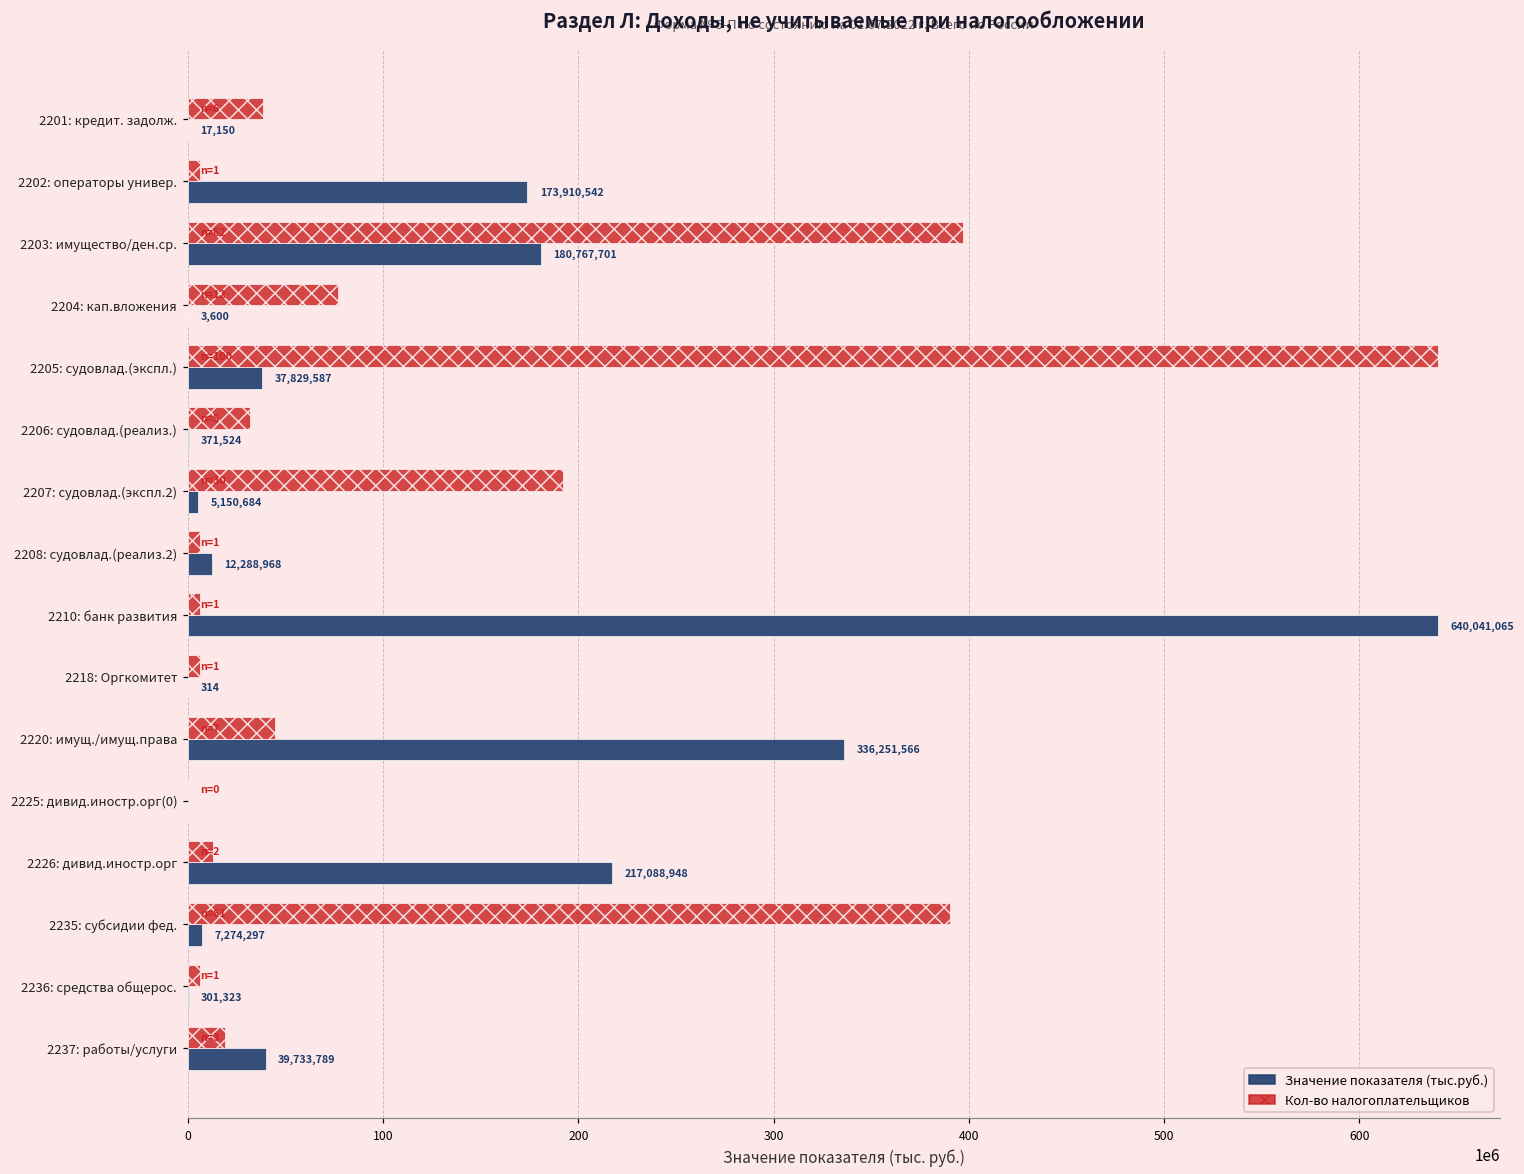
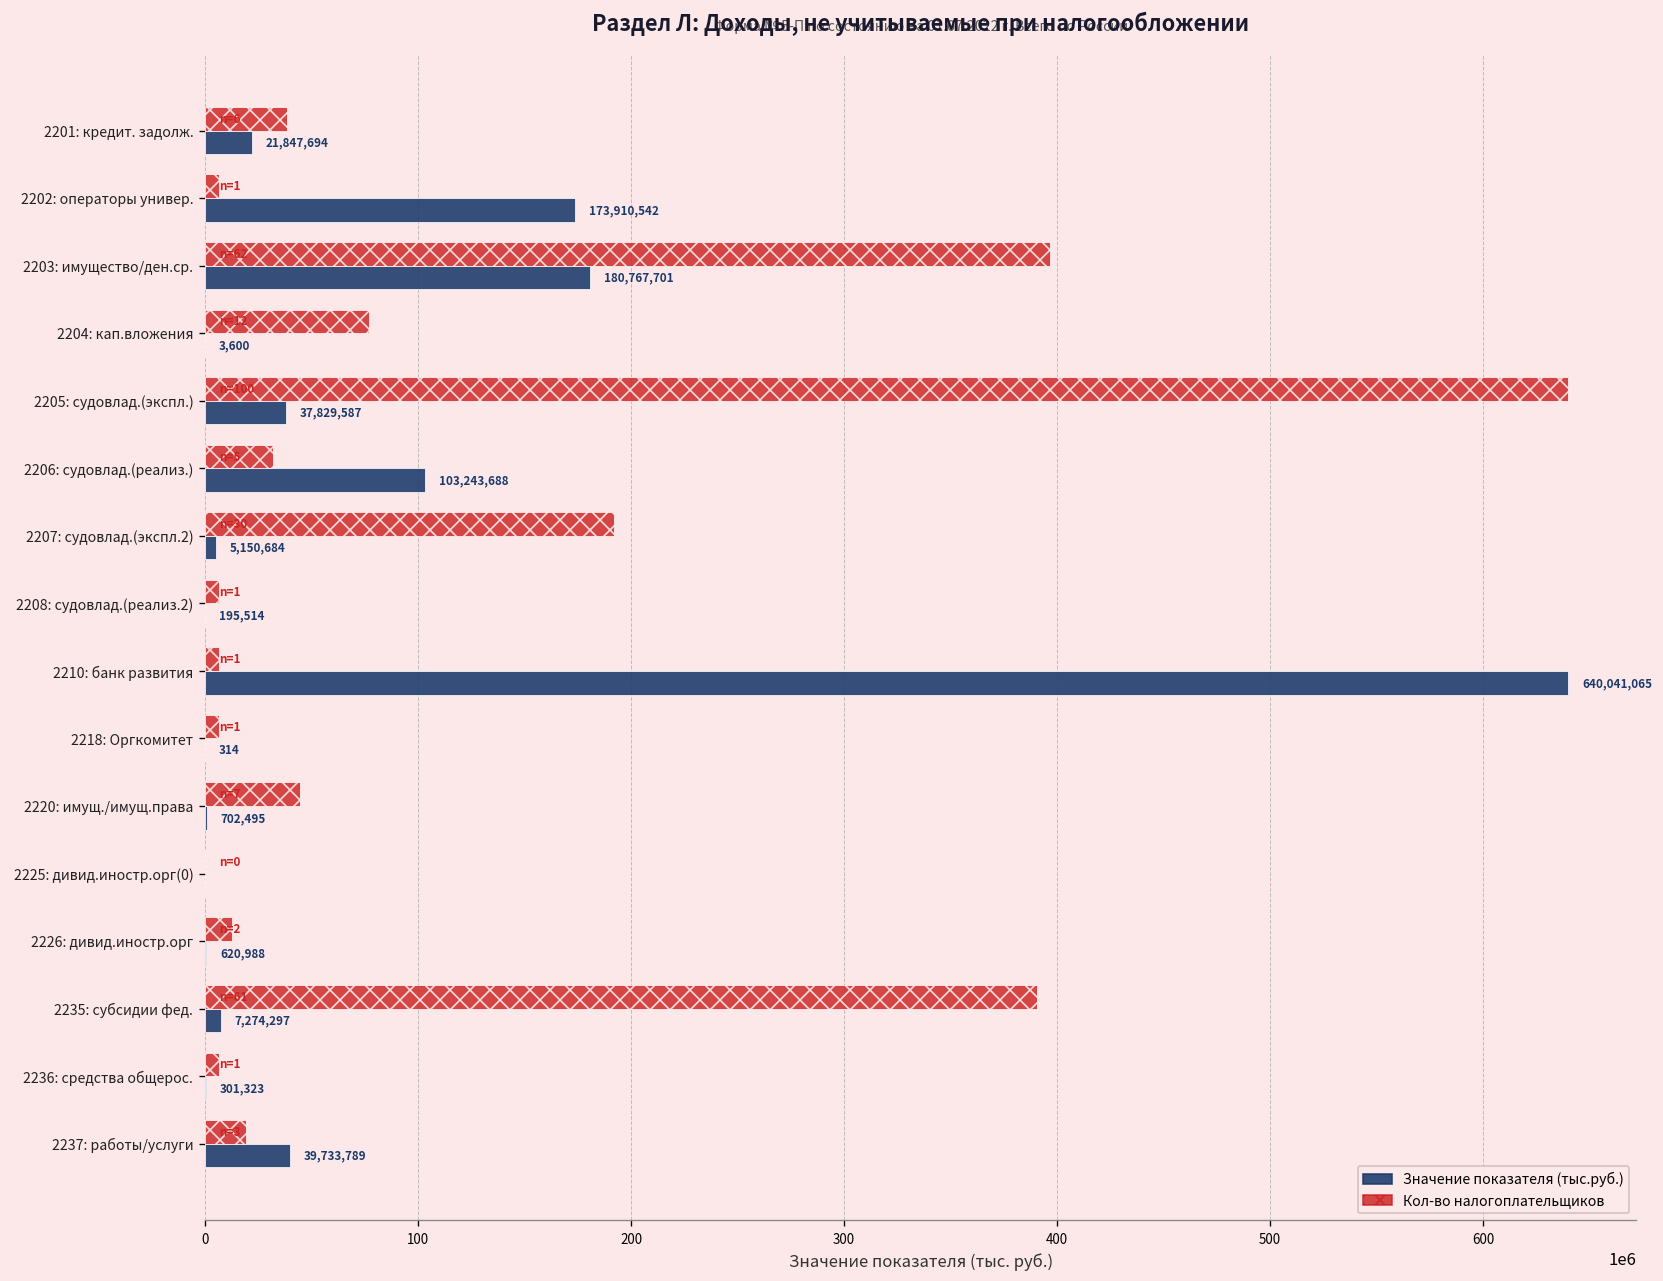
  {
    "Значение показателя (тыс.руб.)": {
-     "2201: кредит. задолж.": "17,150",
+     "2201: кредит. задолж.": "21,847,694",
      "2202: операторы универ.": "173,910,542",
      "2203: имущество/ден.ср.": "180,767,701",
      "2204: кап.вложения": "3,600",
      "2205: судовлад.(экспл.)": "37,829,587",
-     "2206: судовлад.(реализ.)": "371,524",
+     "2206: судовлад.(реализ.)": "103,243,688",
      "2207: судовлад.(экспл.2)": "5,150,684",
-     "2208: судовлад.(реализ.2)": "12,288,968",
+     "2208: судовлад.(реализ.2)": "195,514",
      "2210: банк развития": "640,041,065",
      "2218: Оргкомитет": "314",
-     "2220: имущ./имущ.права": "336,251,566",
-     "2226: дивид.иностр.орг": "217,088,948",
+     "2220: имущ./имущ.права": "702,495",
+     "2226: дивид.иностр.орг": "620,988",
      "2235: субсидии фед.": "7,274,297",
      "2236: средства общерос.": "301,323",
      "2237: работы/услуги": "39,733,789"
    }
  }
